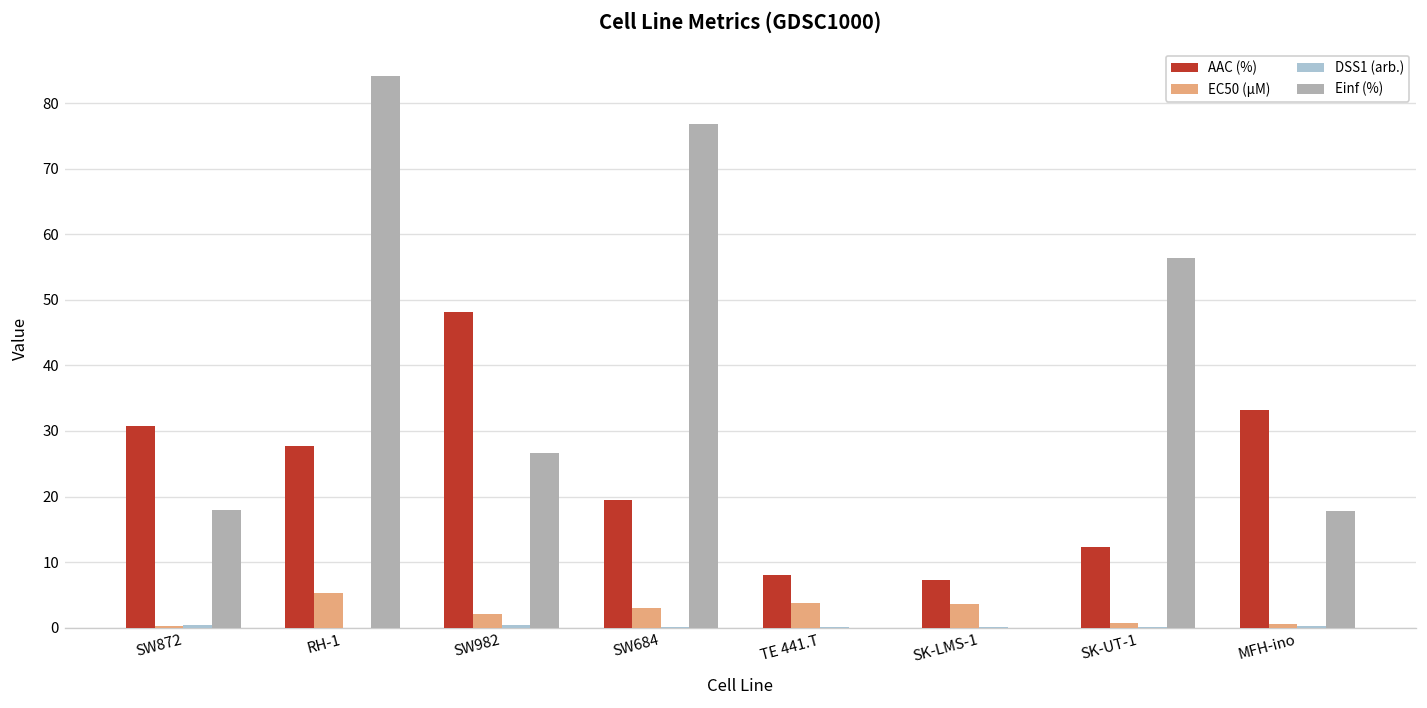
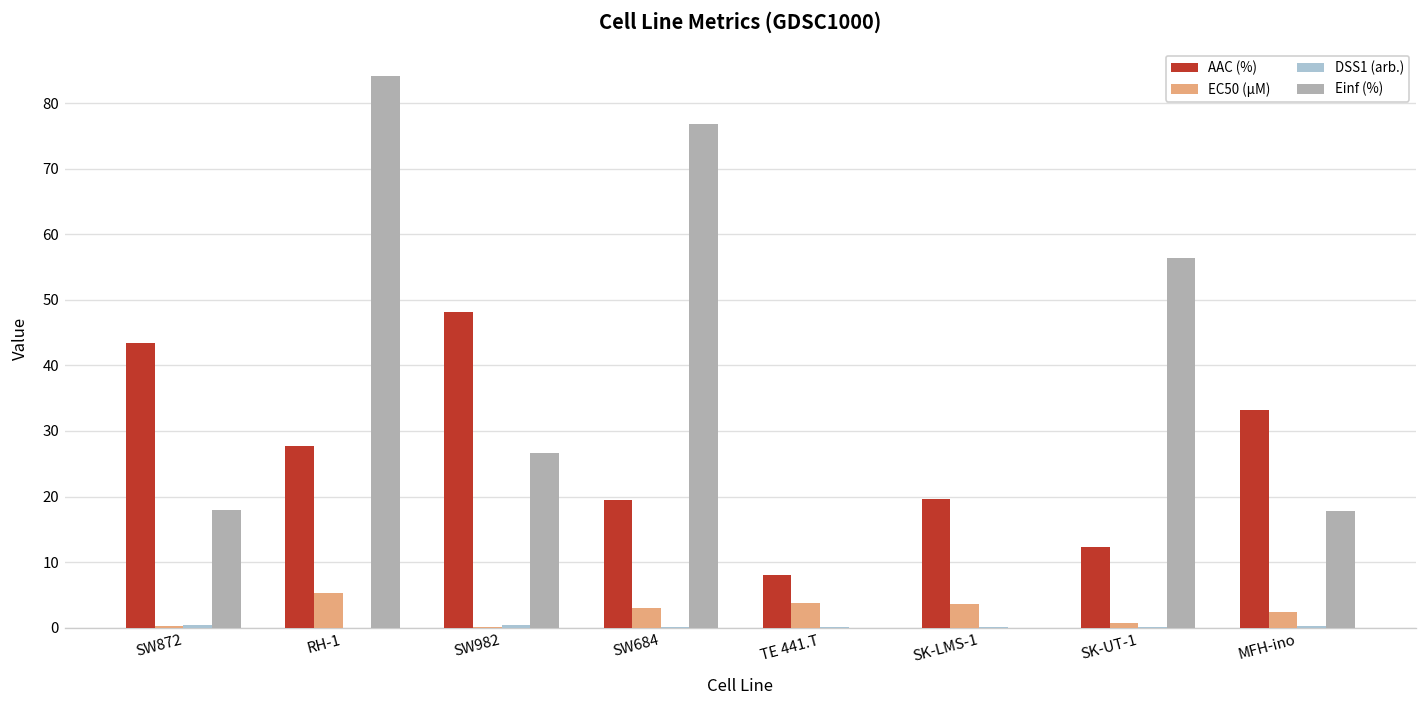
  {
    "AAC (%)": {
-     "SW872": 31,
+     "SW872": 43,
      "RH-1": 28,
      "SW982": 48,
      "SW684": 20,
      "TE 441.T": 8,
-     "SK-LMS-1": 7,
+     "SK-LMS-1": 20,
      "SK-UT-1": 12,
      "MFH-ino": 33
    },
    "EC50 (µM)": {
      "RH-1": 5,
-     "SW982": 2,
+     "SW982": 0,
      "SW684": 3,
      "TE 441.T": 4,
      "SK-LMS-1": 4,
      "SK-UT-1": 1,
-     "MFH-ino": 1
+     "MFH-ino": 2
    }
  }
